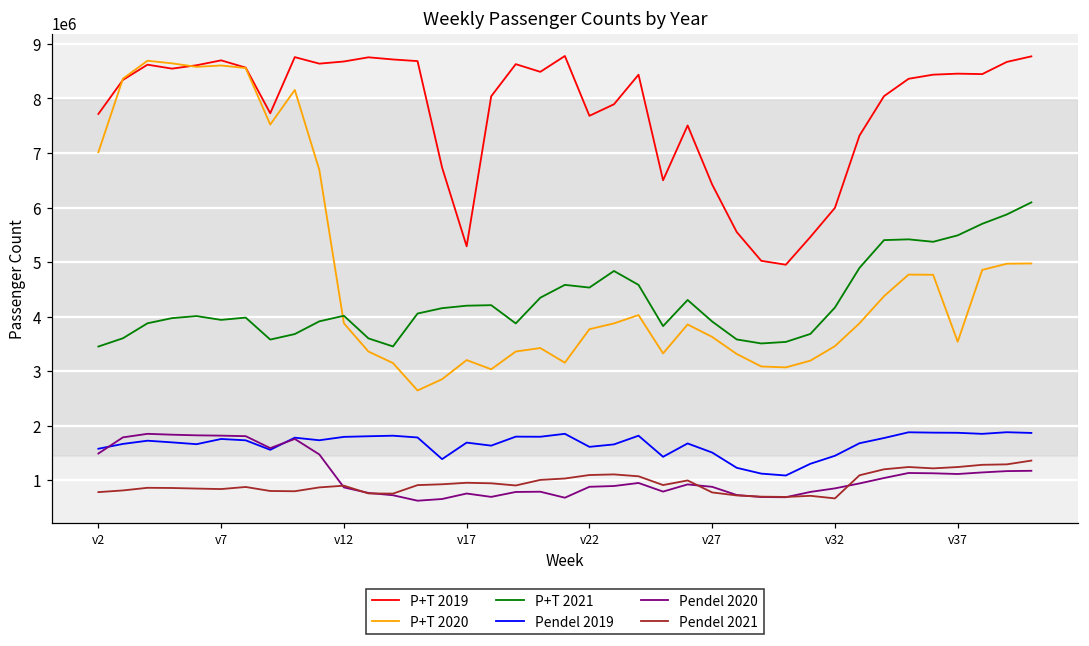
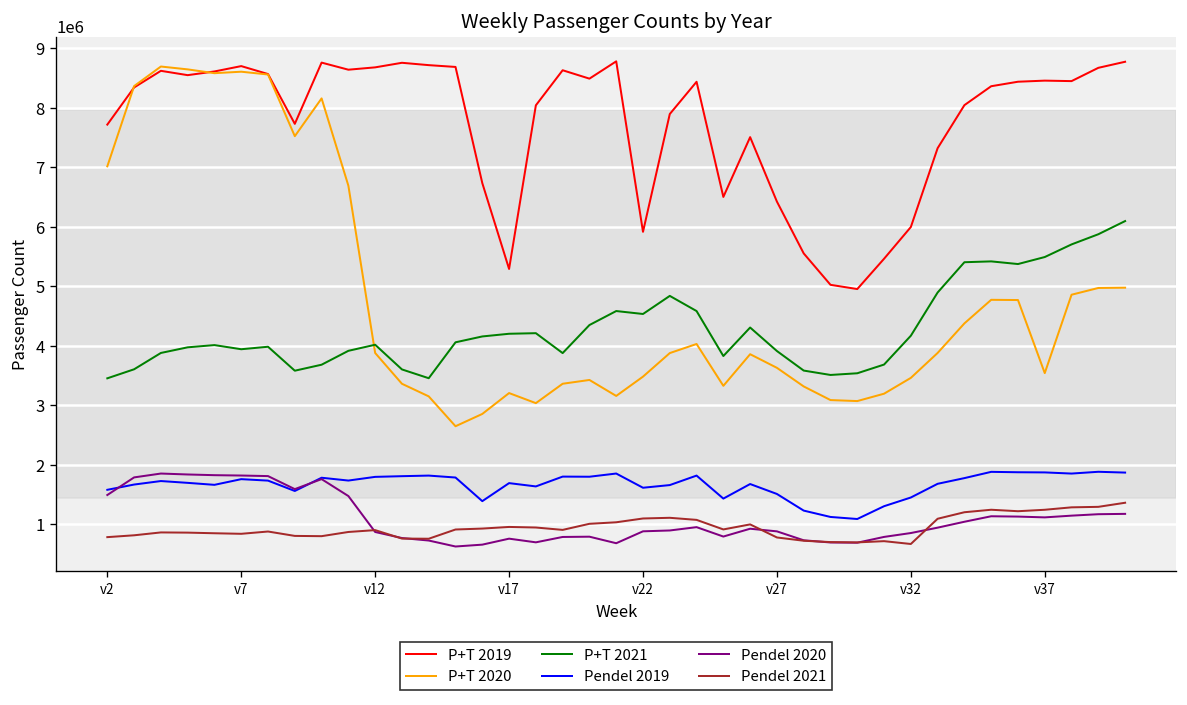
  {
    "P+T 2019": {
      "v2": 7700000,
      "v7": 8700000,
      "v12": 8700000,
      "v17": 5300000,
-     "v22": 7700000,
+     "v22": 5900000,
      "v27": 6400000,
      "v32": 6000000,
      "v37": 8500000
    },
    "P+T 2020": {
      "v2": 7000000,
      "v7": 8600000,
      "v12": 3900000,
      "v17": 3200000,
-     "v22": 3800000,
+     "v22": 3500000,
      "v27": 3600000,
      "v32": 3500000,
      "v37": 3500000
    },
    "P+T 2021": {
      "v2": 3500000,
      "v7": 3900000,
      "v12": 4000000,
      "v17": 4200000,
      "v22": 4500000,
      "v27": 3900000,
      "v32": 4200000,
      "v37": 5500000
    },
    "Pendel 2019": {
      "v2": 1600000,
      "v7": 1800000,
      "v12": 1800000,
      "v17": 1700000,
      "v22": 1600000,
      "v27": 1500000,
      "v32": 1400000,
      "v37": 1900000
    },
    "Pendel 2020": {
      "v2": 1500000,
      "v7": 1800000,
      "v17": 800000,
      "v22": 900000,
      "v27": 900000,
      "v32": 800000,
      "v37": 1100000
    },
    "Pendel 2021": {
      "v2": 800000,
      "v7": 800000,
      "v17": 1000000,
      "v22": 1100000,
      "v27": 800000,
      "v32": 700000,
      "v37": 1200000
    }
  }
